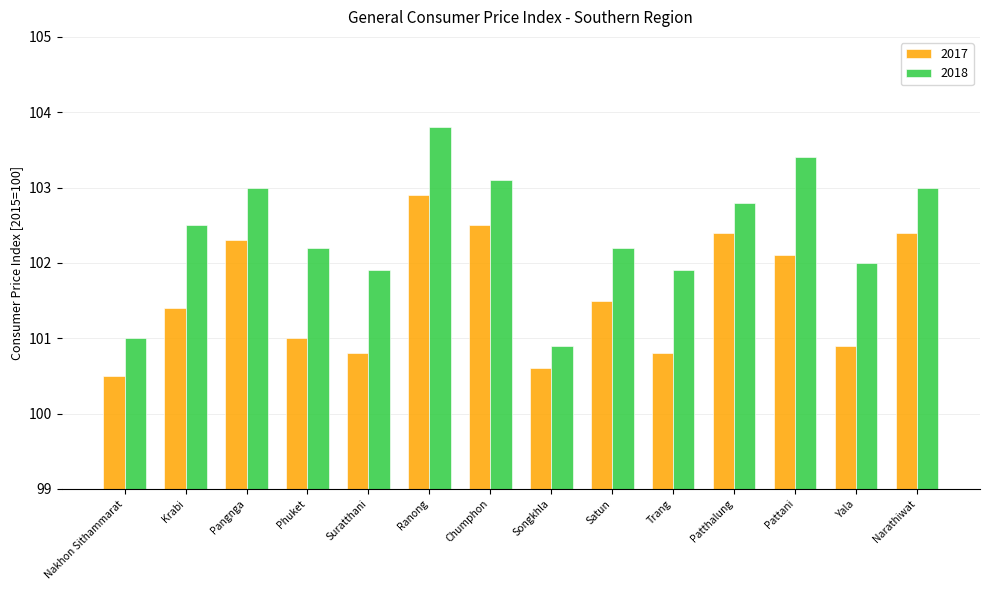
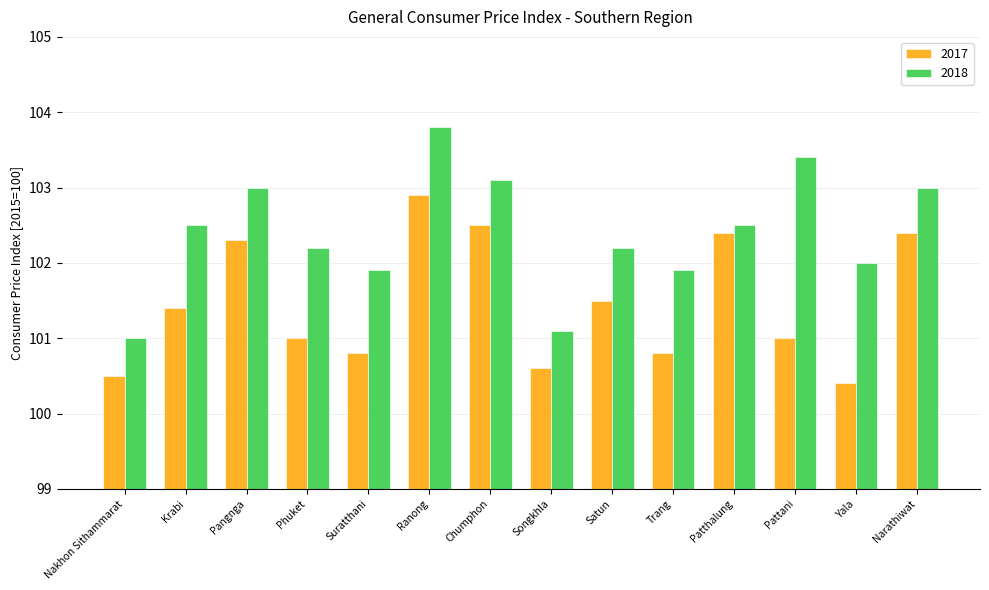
  {
    "2017": {
      "Nakhon Sithammarat": 100.5,
      "Krabi": 101.4,
      "Pangnga": 102.3,
      "Phuket": 101.0,
      "Suratthani": 100.8,
      "Ranong": 102.9,
      "Chumphon": 102.5,
      "Songkhla": 100.6,
      "Satun": 101.5,
      "Trang": 100.8,
      "Patthalung": 102.4,
-     "Pattani": 102.1,
-     "Yala": 100.9,
+     "Pattani": 101.0,
+     "Yala": 100.4,
      "Narathiwat": 102.4
    },
    "2018": {
      "Nakhon Sithammarat": 101.0,
      "Krabi": 102.5,
      "Pangnga": 103.0,
      "Phuket": 102.2,
      "Suratthani": 101.9,
      "Ranong": 103.8,
      "Chumphon": 103.1,
-     "Songkhla": 100.9,
+     "Songkhla": 101.1,
      "Satun": 102.2,
      "Trang": 101.9,
-     "Patthalung": 102.8,
+     "Patthalung": 102.5,
      "Pattani": 103.4,
      "Yala": 102.0,
      "Narathiwat": 103.0
    }
  }
